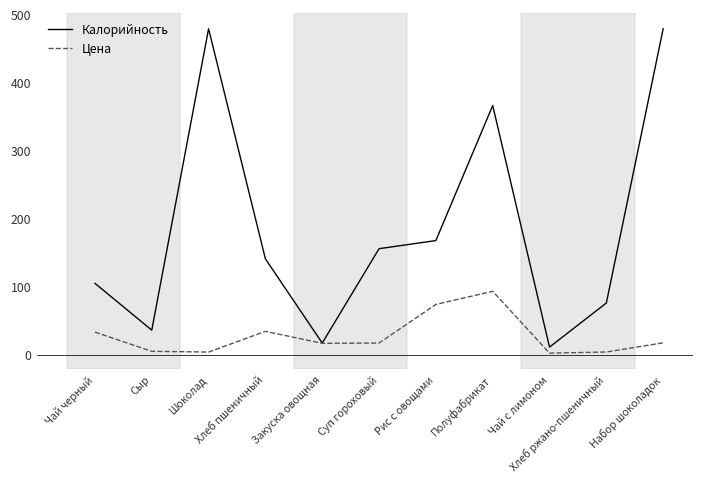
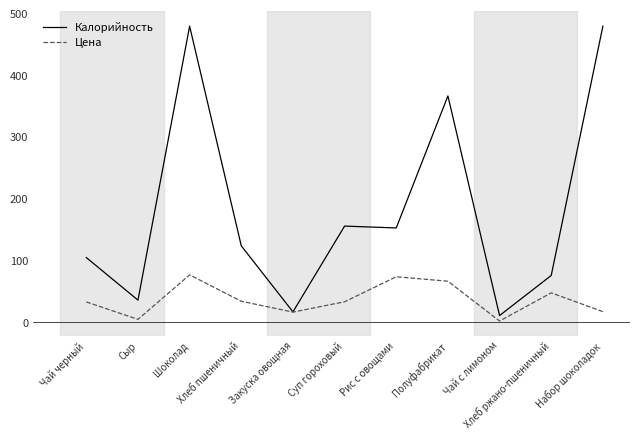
  {
    "Калорийность": {
      "Чай черный": 110,
      "Сыр": 40,
      "Шоколад": 480,
-     "Хлеб пшеничный": 140,
+     "Хлеб пшеничный": 120,
      "Суп гороховый": 160,
-     "Рис с овощами": 170,
+     "Рис с овощами": 150,
      "Полуфабрикат": 370,
      "Чай с лимоном": 10,
      "Хлеб ржано-пшеничный": 80,
      "Набор шоколадок": 480
    },
    "Цена": {
      "Чай черный": 30,
      "Сыр": 0,
-     "Шоколад": 0,
+     "Шоколад": 80,
      "Хлеб пшеничный": 30,
-     "Суп гороховый": 20,
+     "Суп гороховый": 30,
      "Рис с овощами": 70,
-     "Полуфабрикат": 90,
+     "Полуфабрикат": 70,
      "Чай с лимоном": 0,
-     "Хлеб ржано-пшеничный": 0,
+     "Хлеб ржано-пшеничный": 50,
      "Набор шоколадок": 20
    }
  }
